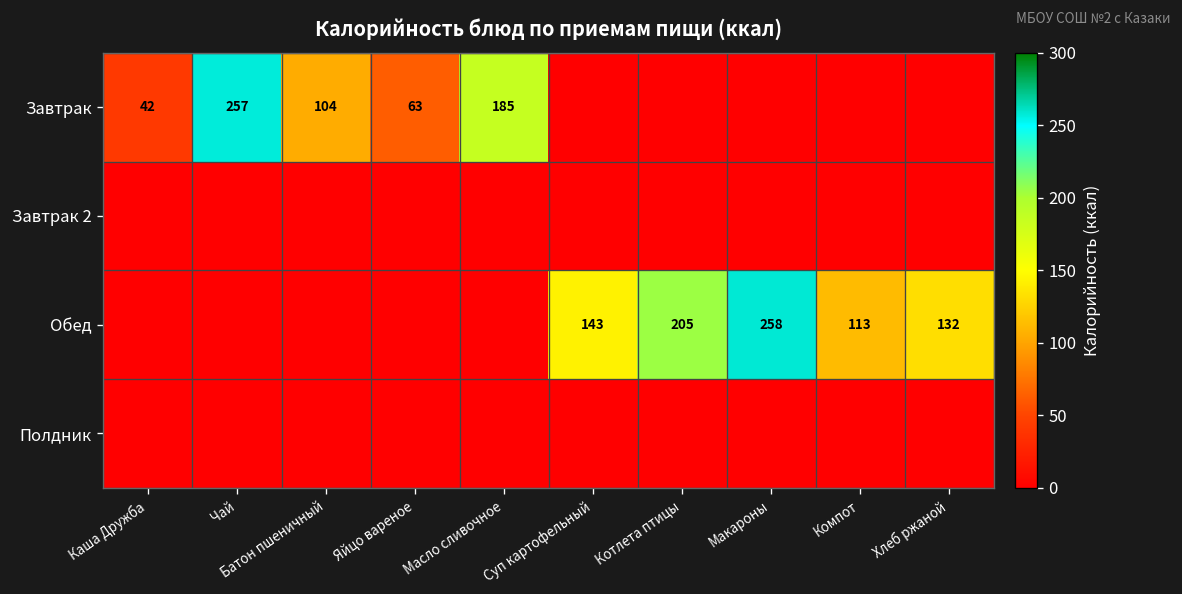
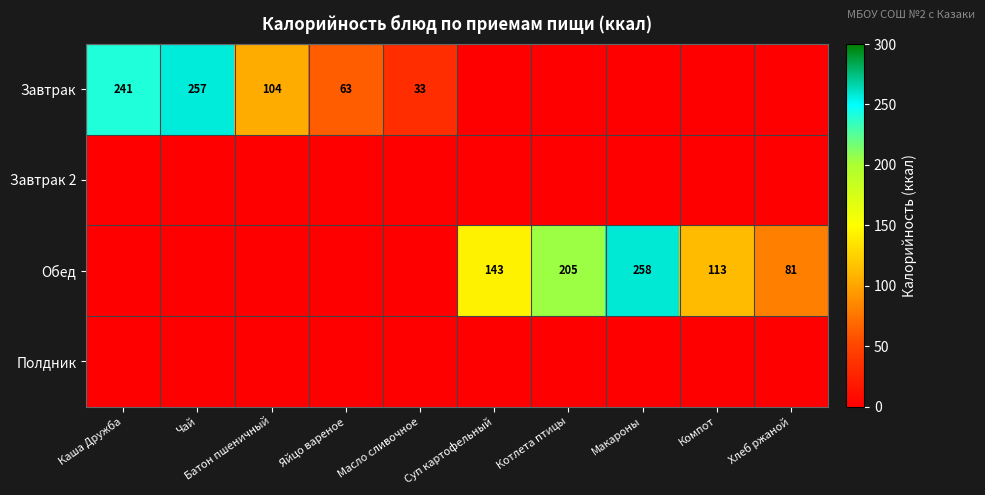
  {
    "Завтрак": {
-     "Каша Дружба": 42,
+     "Каша Дружба": 241,
      "Чай": 257,
      "Батон пшеничный": 104,
      "Яйцо вареное": 63,
-     "Масло сливочное": 185
+     "Масло сливочное": 33
    },
    "Обед": {
      "Суп картофельный": 143,
      "Котлета птицы": 205,
      "Макароны": 258,
      "Компот": 113,
-     "Хлеб ржаной": 132
+     "Хлеб ржаной": 81
    }
  }
